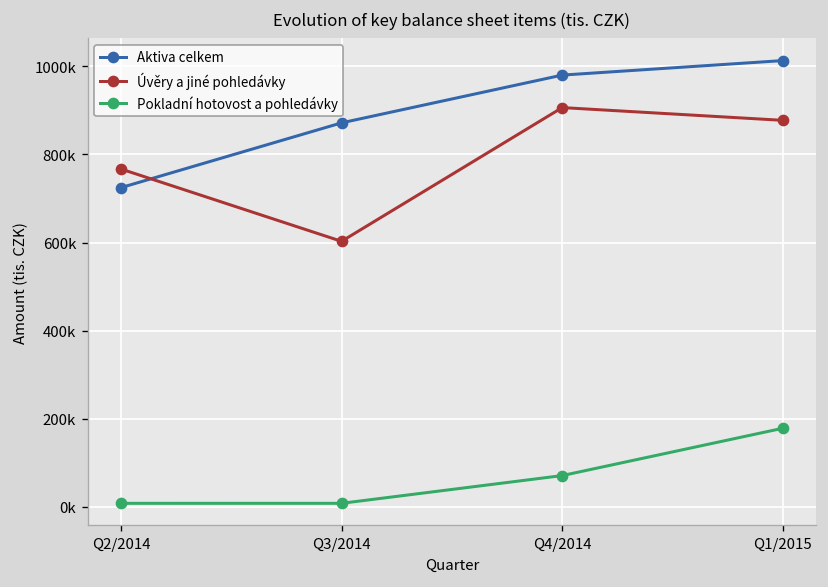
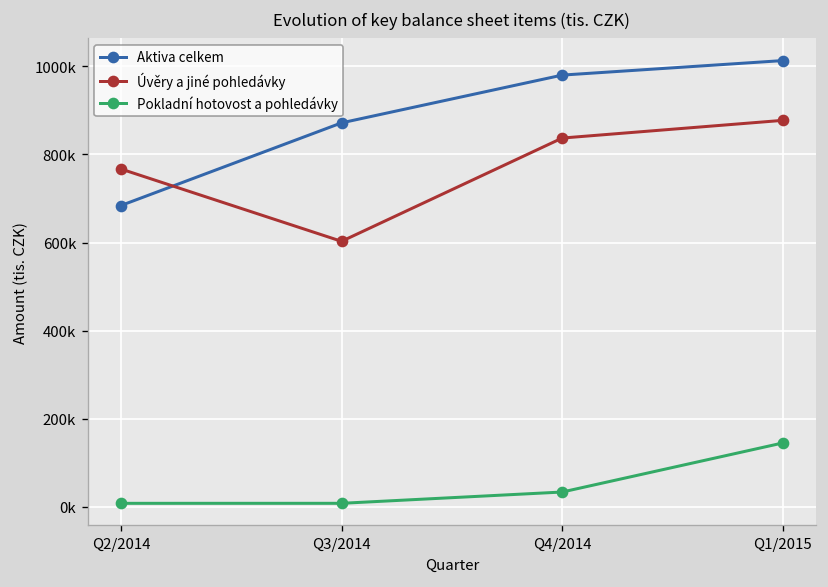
  {
    "Aktiva celkem": {
-     "Q2/2014": 720000,
+     "Q2/2014": 680000,
      "Q3/2014": 870000,
      "Q4/2014": 980000,
      "Q1/2015": 1010000
    },
    "Úvěry a jiné pohledávky": {
      "Q2/2014": 770000,
      "Q3/2014": 600000,
-     "Q4/2014": 910000,
+     "Q4/2014": 840000,
      "Q1/2015": 880000
    },
    "Pokladní hotovost a pohledávky": {
      "Q2/2014": 10000,
      "Q3/2014": 10000,
-     "Q4/2014": 70000,
-     "Q1/2015": 180000
+     "Q4/2014": 30000,
+     "Q1/2015": 150000
    }
  }
